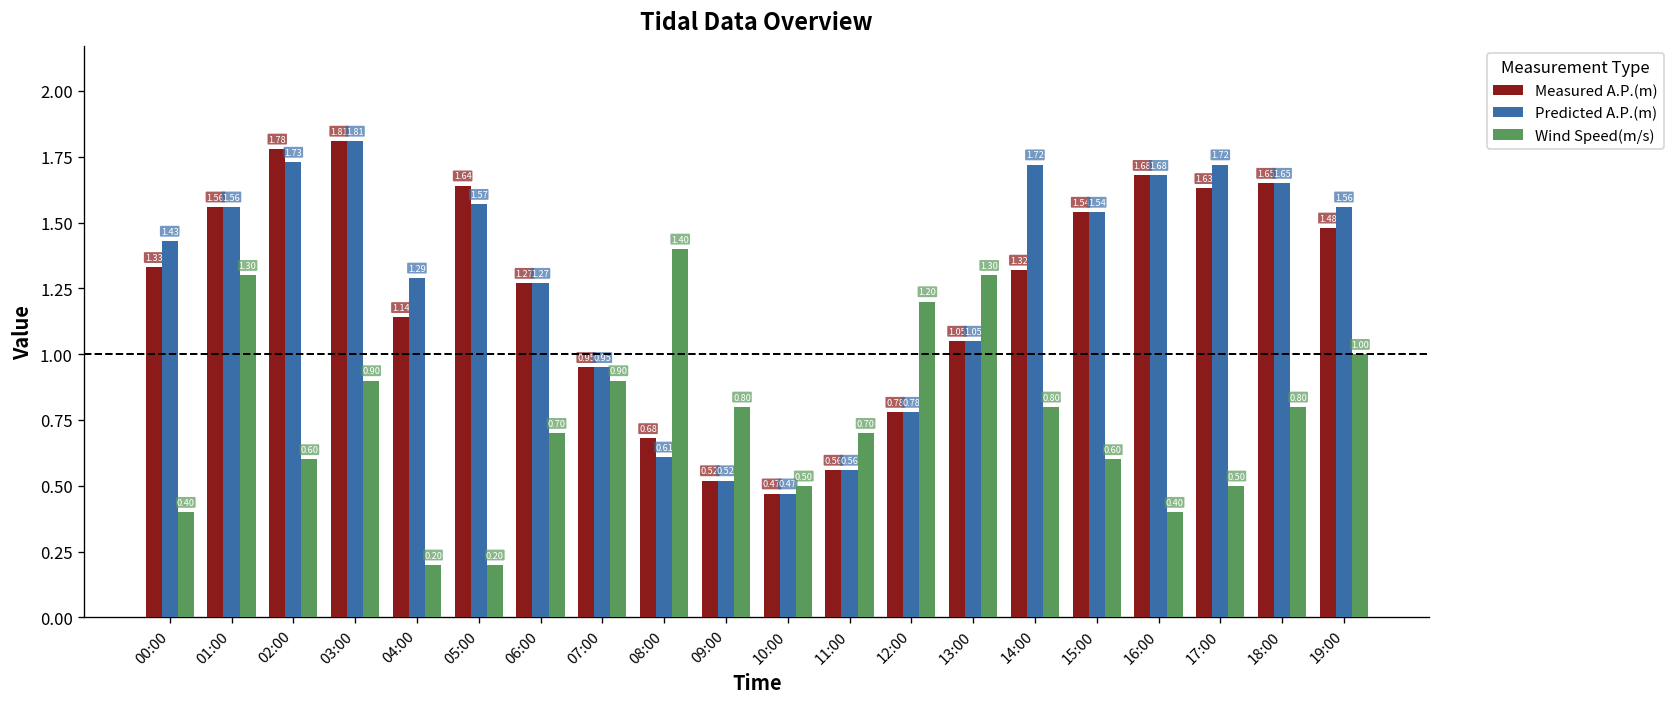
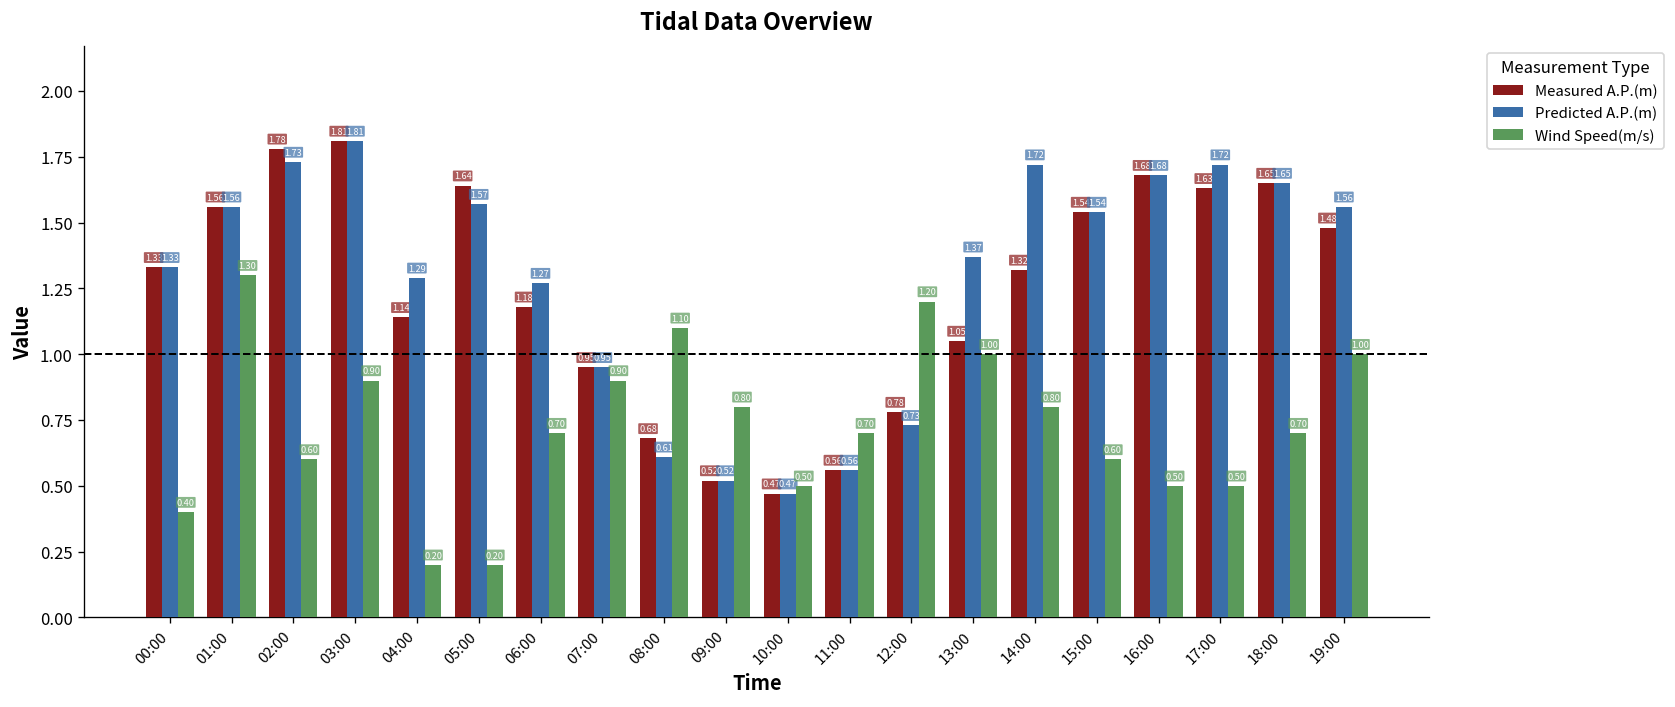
  {
    "Measured A.P.(m)": {
-     "06:00": 1.27
+     "06:00": 1.18
    },
    "Predicted A.P.(m)": {
-     "00:00": 1.43,
-     "12:00": 0.78,
-     "13:00": 1.05
+     "00:00": 1.33,
+     "12:00": 0.73,
+     "13:00": 1.37
    },
    "Wind Speed(m/s)": {
-     "08:00": 1.40,
-     "13:00": 1.30,
-     "16:00": 0.40,
-     "18:00": 0.80
+     "08:00": 1.10,
+     "13:00": 1.00,
+     "16:00": 0.50,
+     "18:00": 0.70
    }
  }
